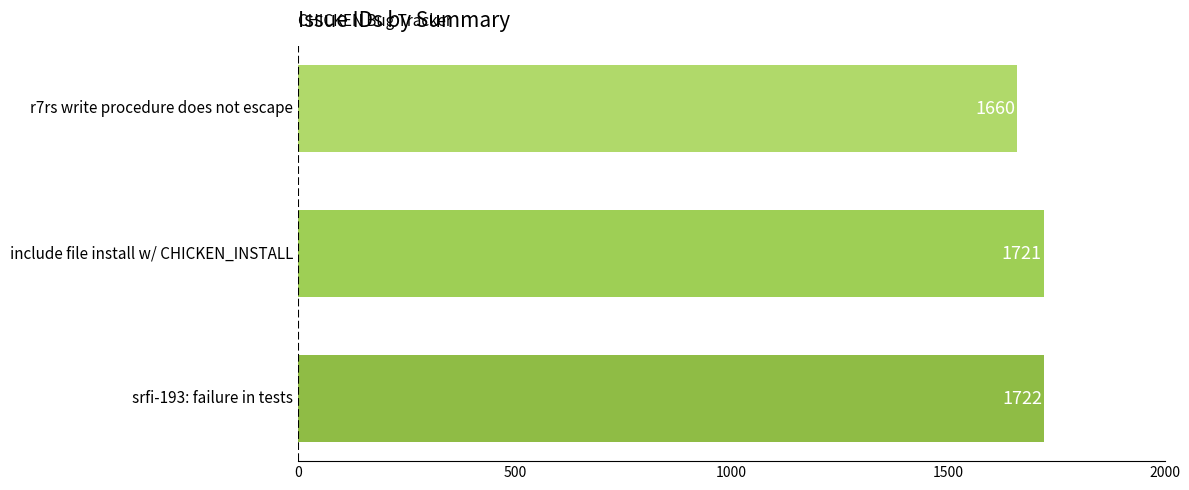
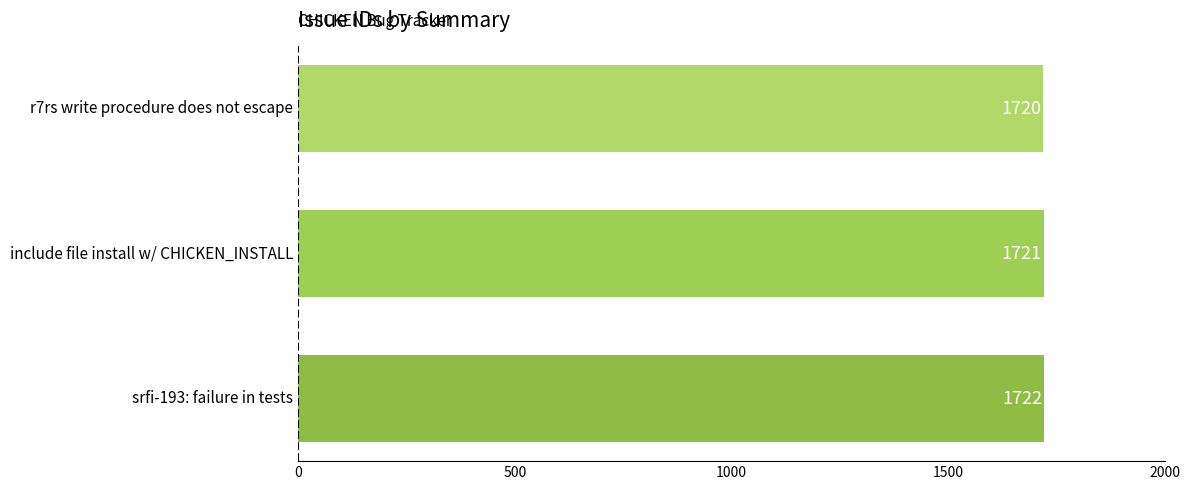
  {
-   "r7rs write procedure does not escape": 1660,
+   "r7rs write procedure does not escape": 1720,
    "include file install w/ CHICKEN_INSTALL": 1721,
    "srfi-193: failure in tests": 1722
  }
